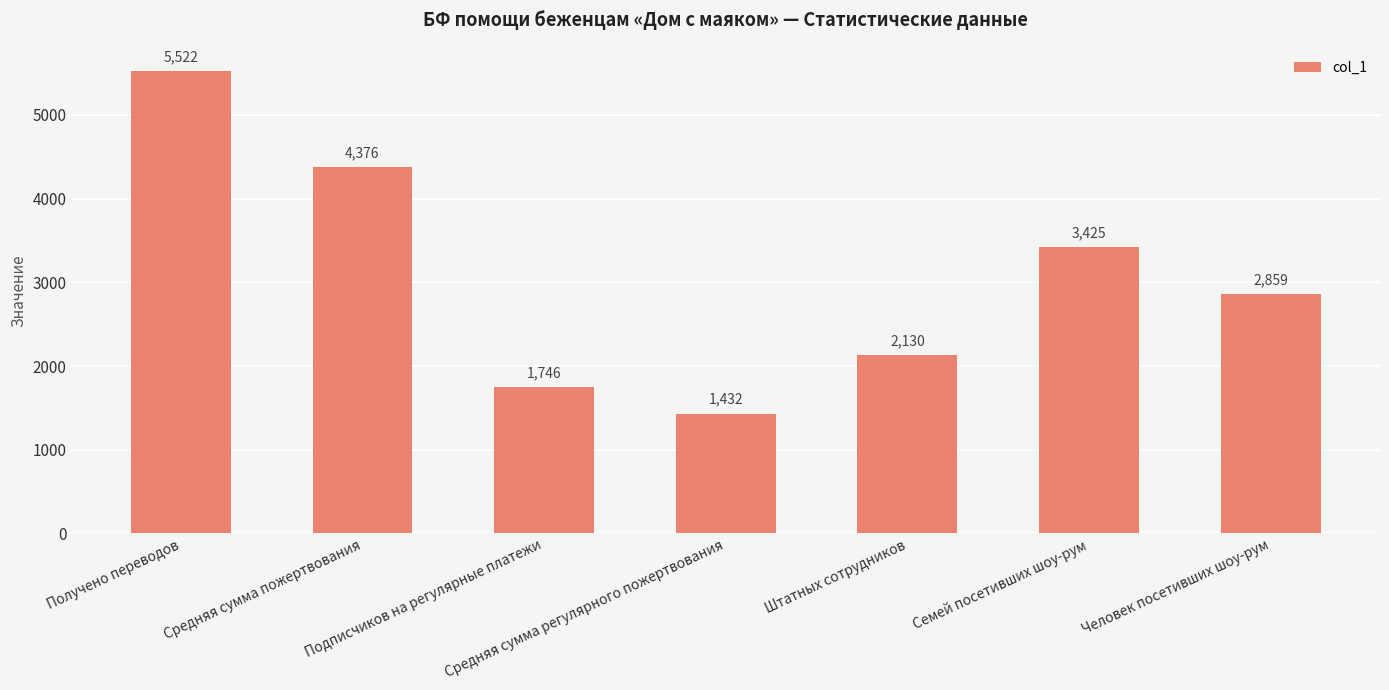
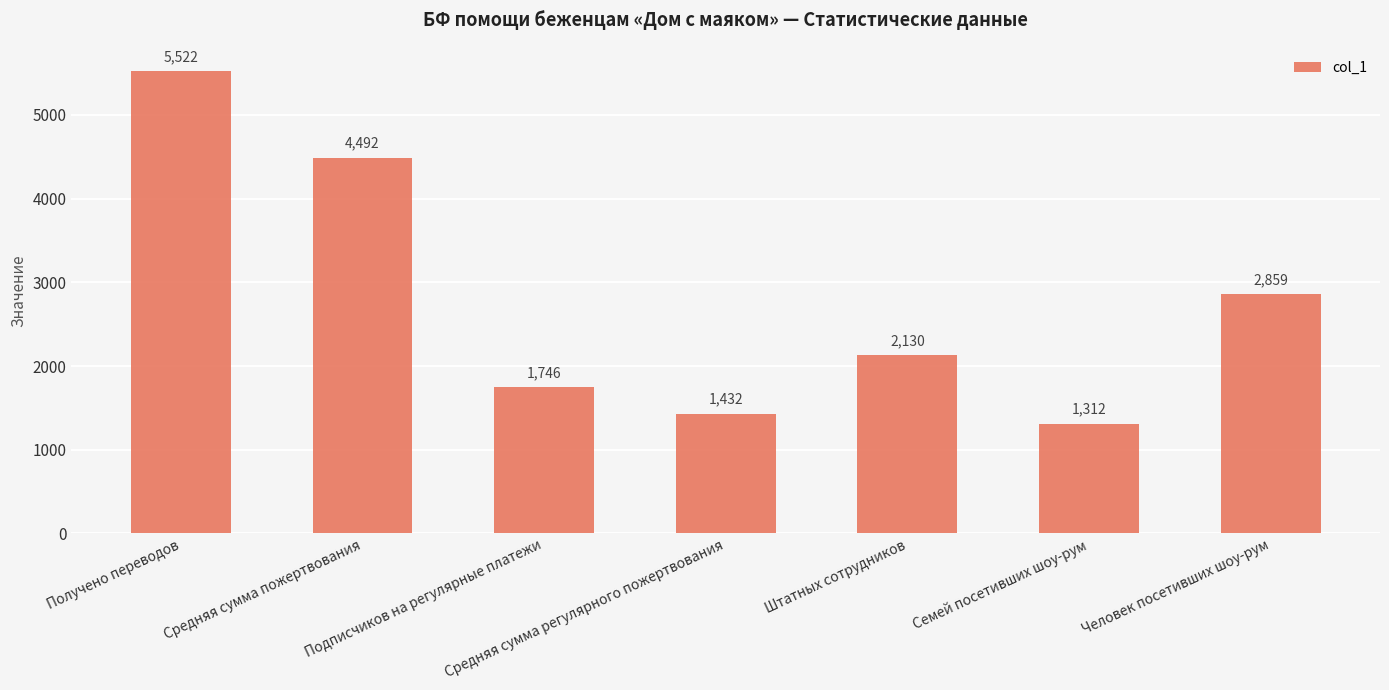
  {
    "Получено переводов": "5,522",
-   "Средняя сумма пожертвования": "4,376",
+   "Средняя сумма пожертвования": "4,492",
    "Подписчиков на регулярные платежи": "1,746",
    "Средняя сумма регулярного пожертвования": "1,432",
    "Штатных сотрудников": "2,130",
-   "Семей посетивших шоу-рум": "3,425",
+   "Семей посетивших шоу-рум": "1,312",
    "Человек посетивших шоу-рум": "2,859"
  }
